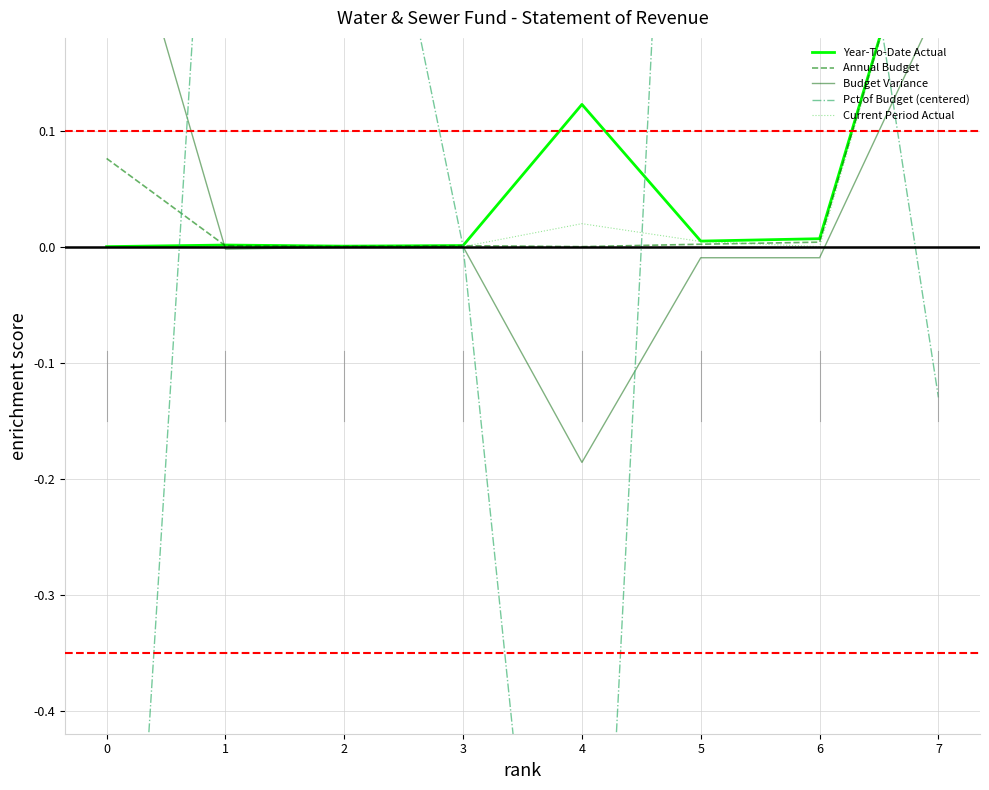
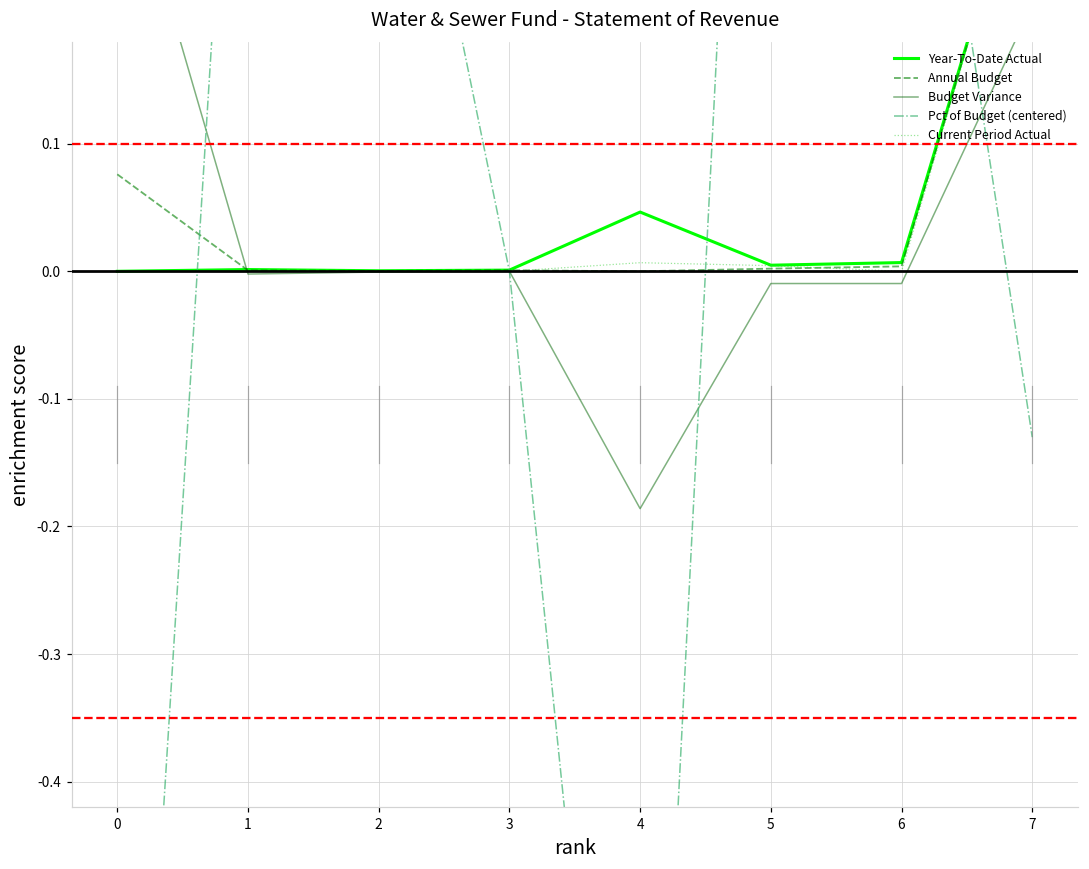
  {
    "Year-To-Date Actual": {
-     "4": 0.123,
+     "4": 0.046,
      "6": 0.007
    },
    "Current Period Actual": {
-     "4": 0.020,
+     "4": 0.007,
      "6": 0.000
    }
  }
